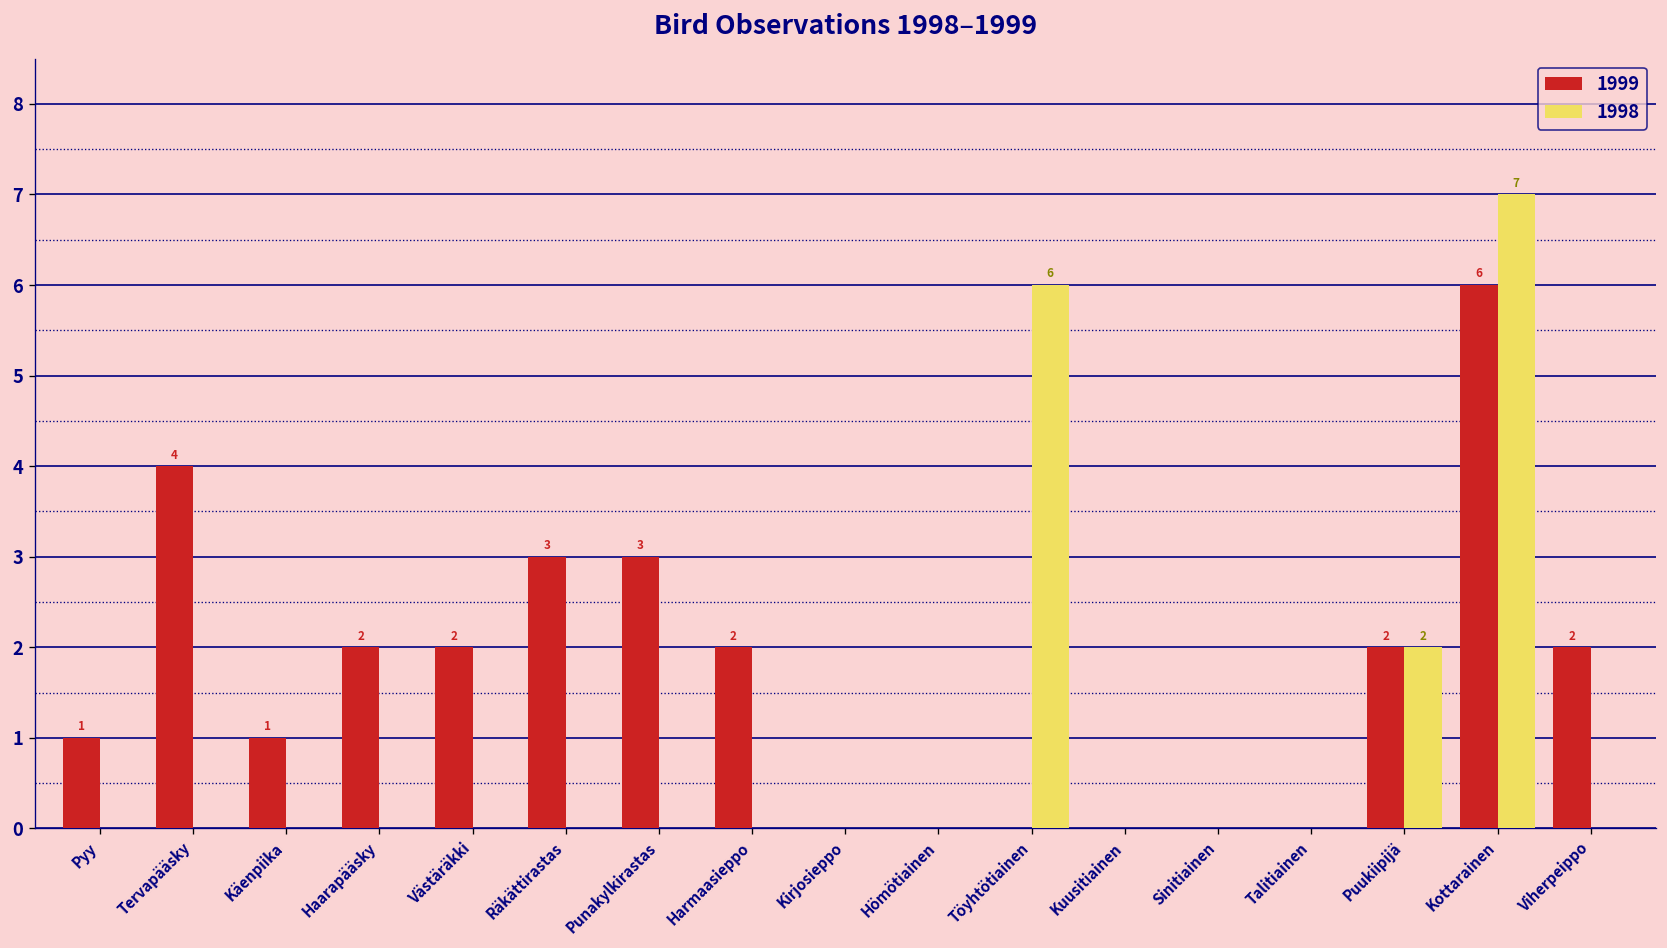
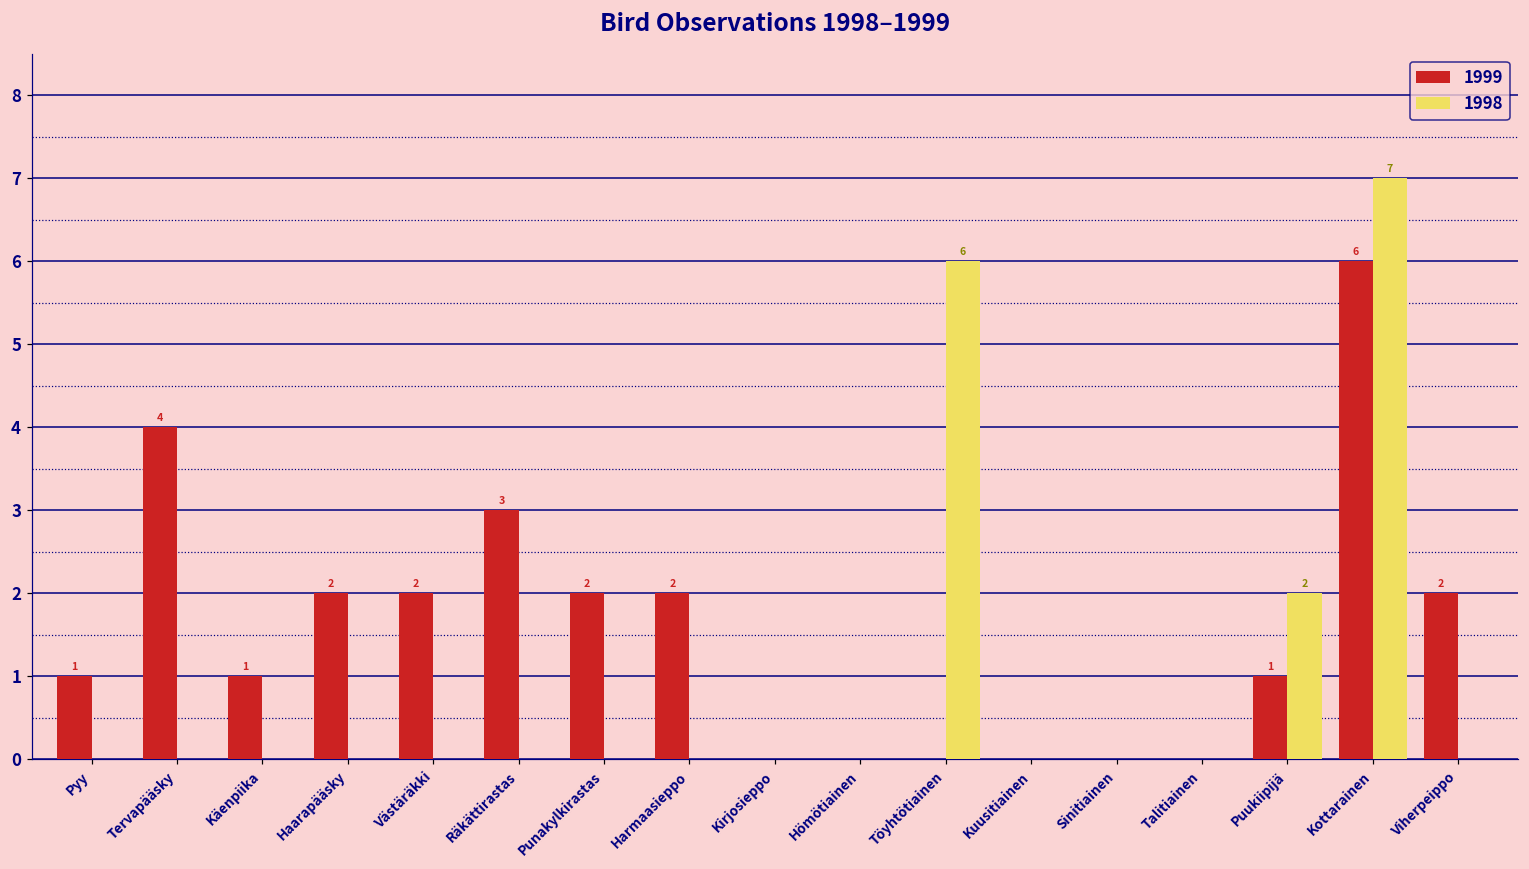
  {
    "1999": {
      "Pyy": 1,
      "Tervapääsky": 4,
      "Käenpiika": 1,
      "Haarapääsky": 2,
      "Västäräkki": 2,
      "Räkättirastas": 3,
-     "Punakylkirastas": 3,
+     "Punakylkirastas": 2,
      "Harmaasieppo": 2,
-     "Puukiipijä": 2,
+     "Puukiipijä": 1,
      "Kottarainen": 6,
      "Viherpeippo": 2
    },
    "1998": {
      "Töyhtötiainen": 6,
      "Puukiipijä": 2,
      "Kottarainen": 7
    }
  }
